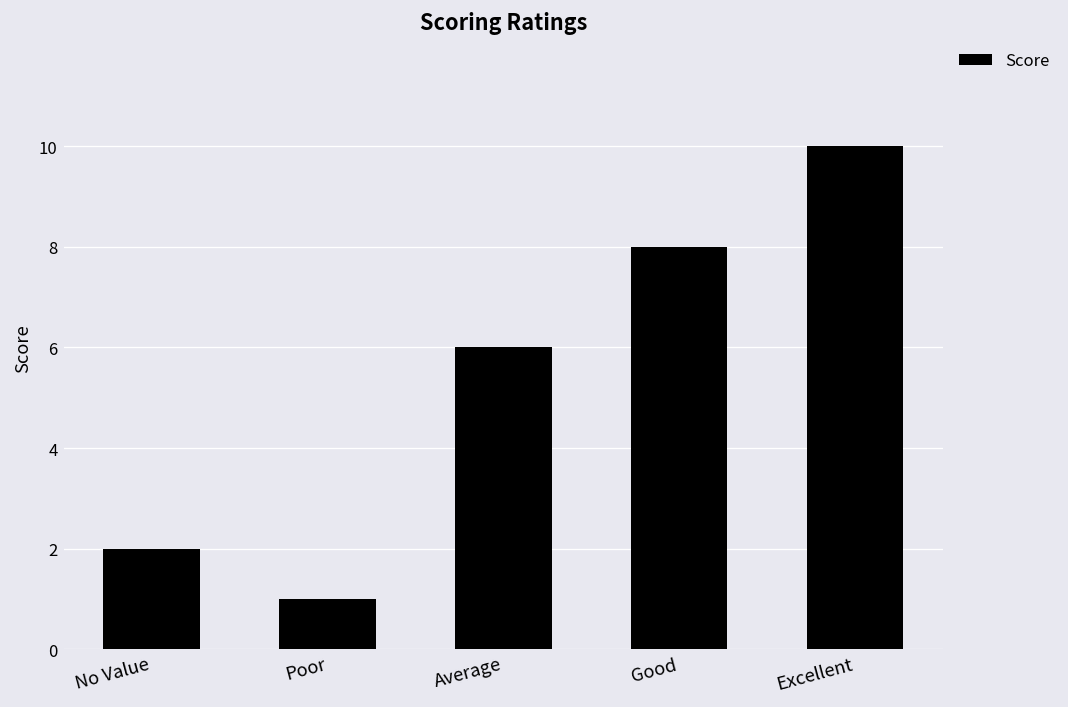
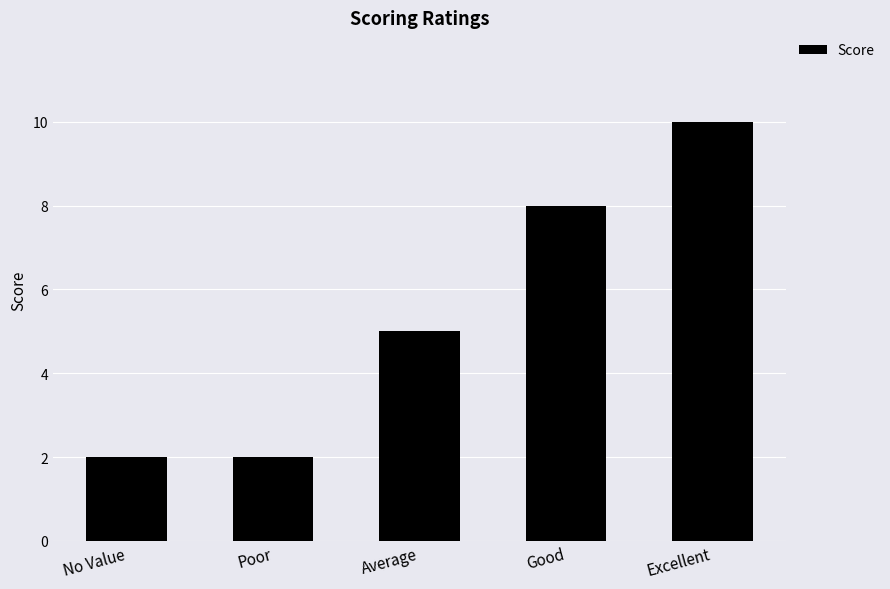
  {
    "No Value": 2,
-   "Poor": 1,
-   "Average": 6,
+   "Poor": 2,
+   "Average": 5,
    "Good": 8,
    "Excellent": 10
  }
